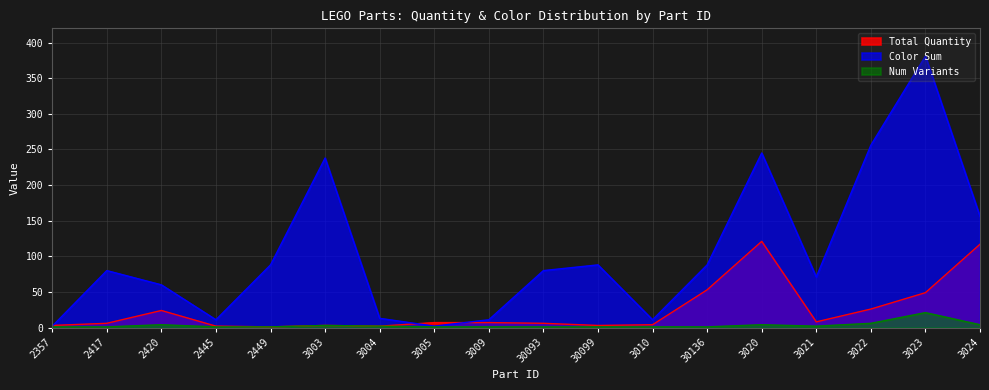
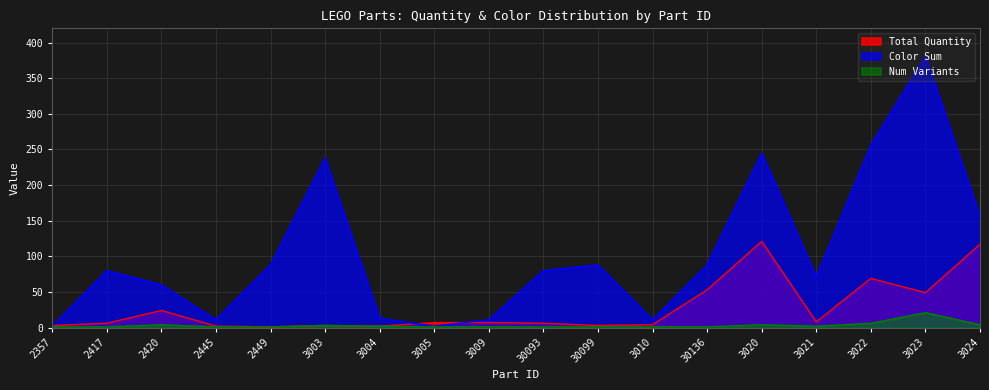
  {
    "Total Quantity": {
      "2417": 10,
      "2420": 20,
      "3005": 10,
      "3009": 10,
      "30093": 10,
      "30136": 50,
      "3020": 120,
      "3021": 10,
-     "3022": 30,
+     "3022": 70,
      "3023": 50,
      "3024": 120
    },
    "Color Sum": {
      "2417": 80,
      "2420": 60,
      "2445": 10,
      "2449": 90,
      "3003": 240,
      "3004": 10,
      "3009": 10,
      "30093": 80,
      "30099": 90,
      "3010": 10,
      "30136": 90,
      "3020": 250,
      "3021": 70,
      "3022": 260,
      "3024": 160
    },
    "Num Variants": {
      "2417": 0,
      "2420": 0,
      "3009": 0,
      "30093": 0,
      "30136": 0,
      "3020": 0,
      "3021": 0,
      "3022": 10,
      "3023": 20,
      "3024": 0
    }
  }
